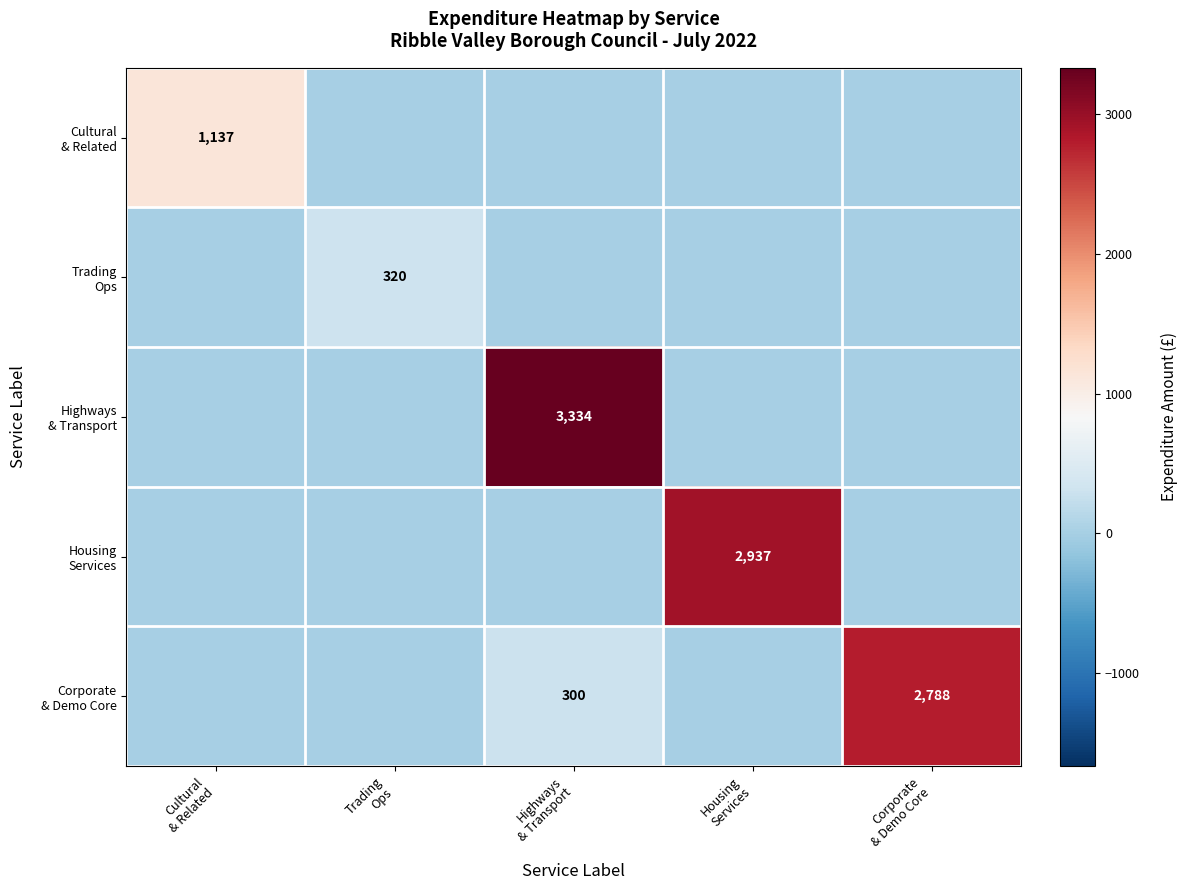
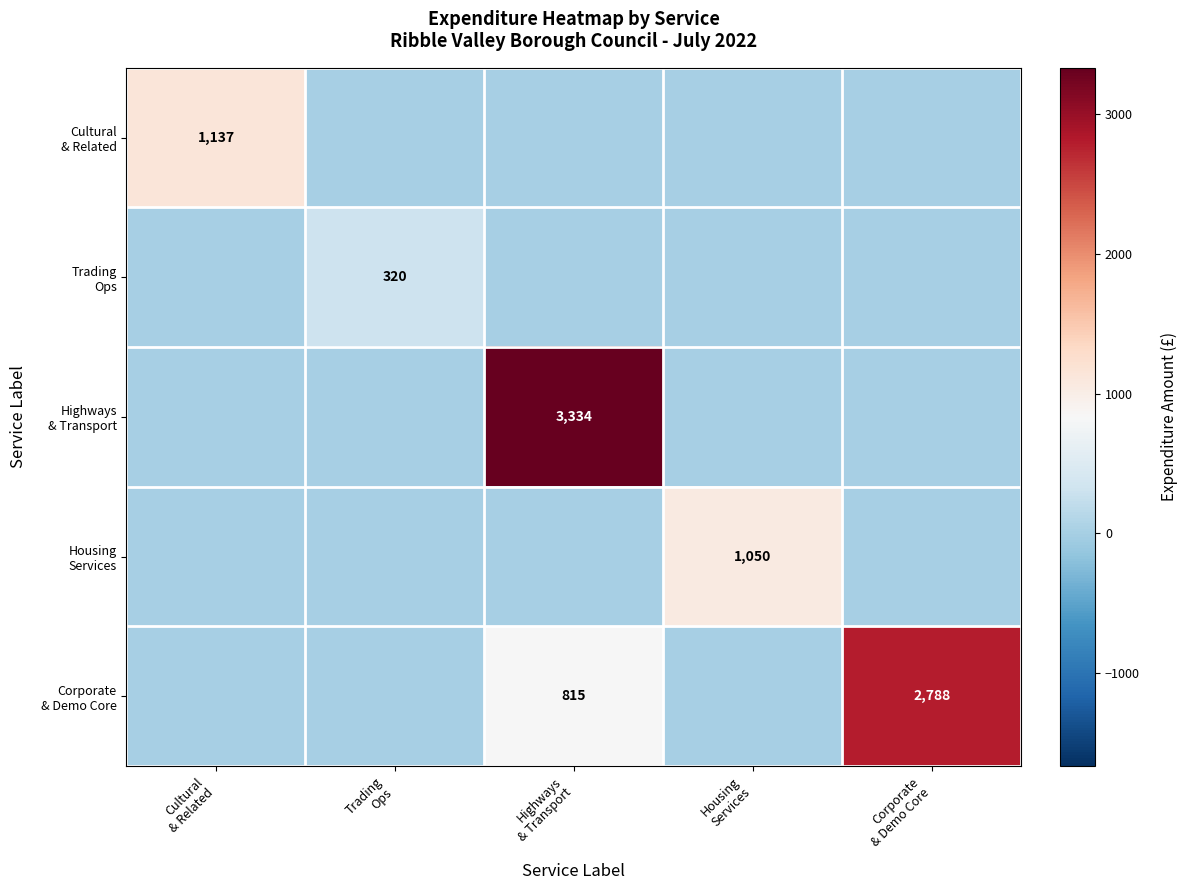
  {
    "Cultural & Related": {
      "Cultural & Related": "1,137"
    },
    "Trading Ops": {
      "Trading Ops": "320"
    },
    "Highways & Transport": {
      "Highways & Transport": "3,334"
    },
    "Housing Services": {
-     "Housing Services": "2,937"
+     "Housing Services": "1,050"
    },
    "Corporate & Demo Core": {
-     "Highways & Transport": "300",
+     "Highways & Transport": "815",
      "Corporate & Demo Core": "2,788"
    }
  }
